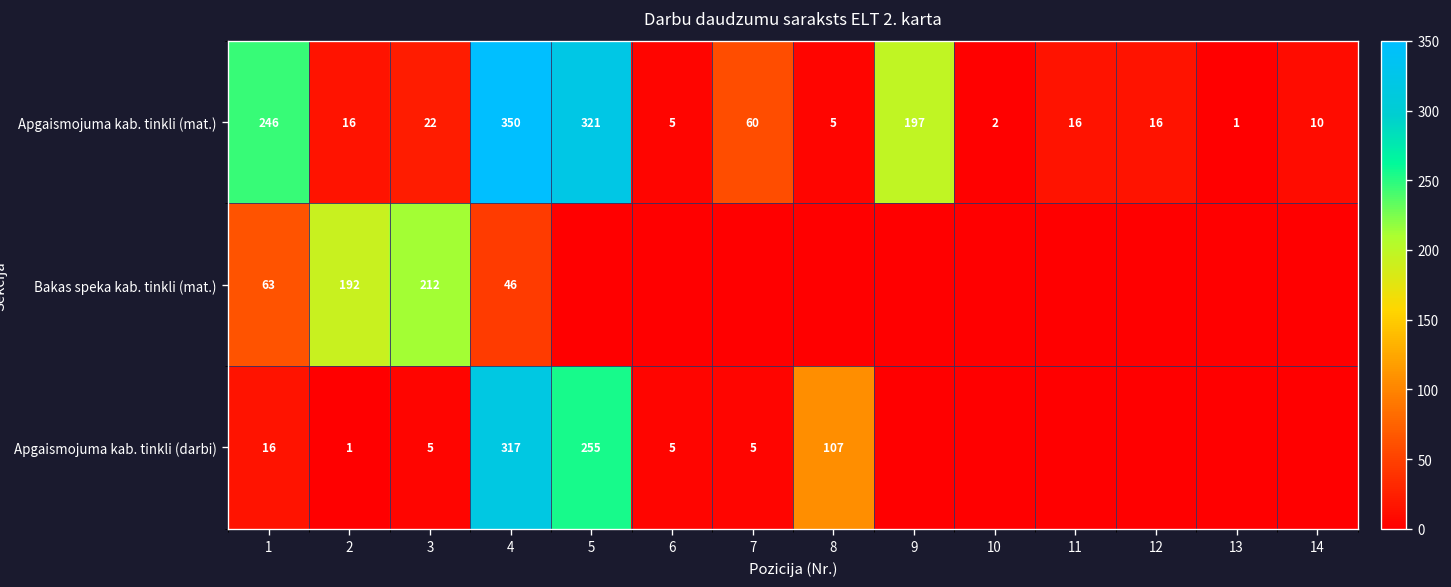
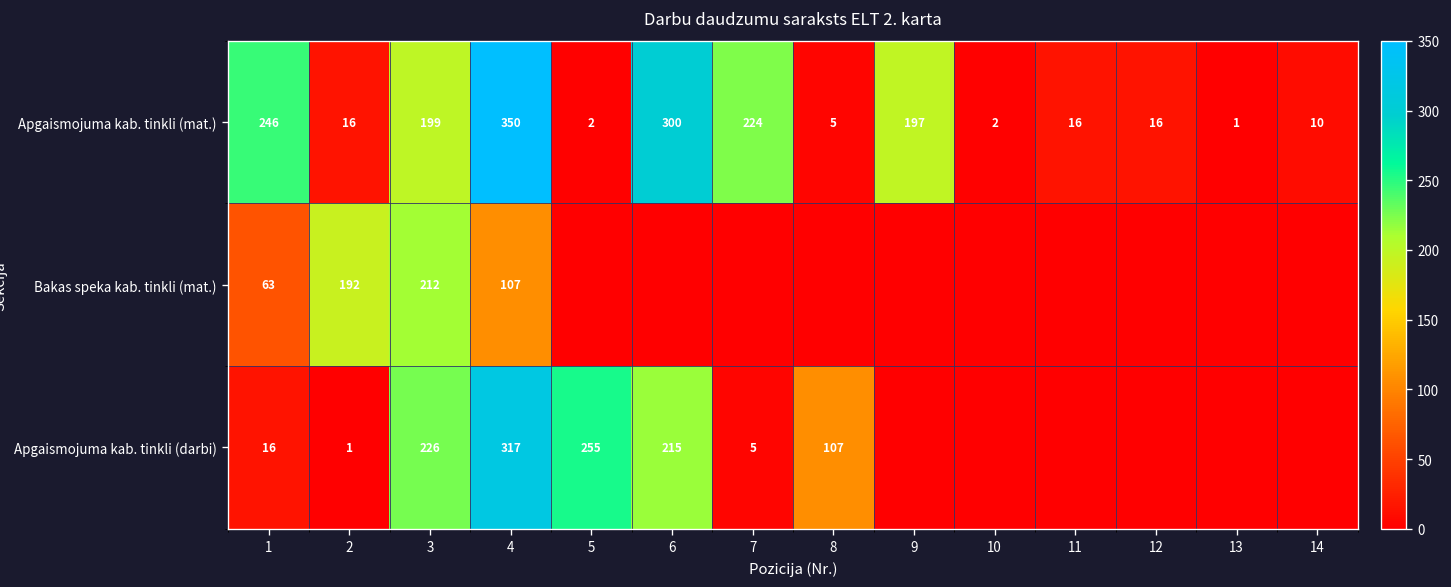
  {
    "Apgaismojuma kab. tinkli (mat.)": {
      "1": 246,
      "2": 16,
-     "3": 22,
+     "3": 199,
      "4": 350,
-     "5": 321,
-     "6": 5,
-     "7": 60,
+     "5": 2,
+     "6": 300,
+     "7": 224,
      "8": 5,
      "9": 197,
      "10": 2,
      "11": 16,
      "12": 16,
      "13": 1,
      "14": 10
    },
    "Bakas speka kab. tinkli (mat.)": {
      "1": 63,
      "2": 192,
      "3": 212,
-     "4": 46
+     "4": 107
    },
    "Apgaismojuma kab. tinkli (darbi)": {
      "1": 16,
      "2": 1,
-     "3": 5,
+     "3": 226,
      "4": 317,
      "5": 255,
-     "6": 5,
+     "6": 215,
      "7": 5,
      "8": 107
    }
  }
